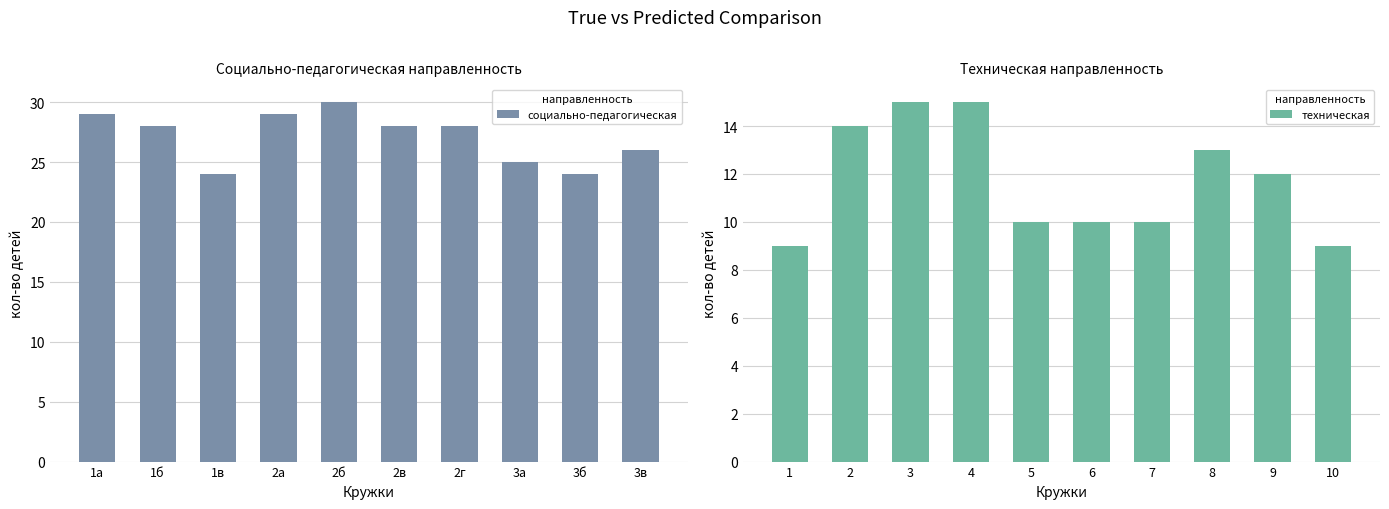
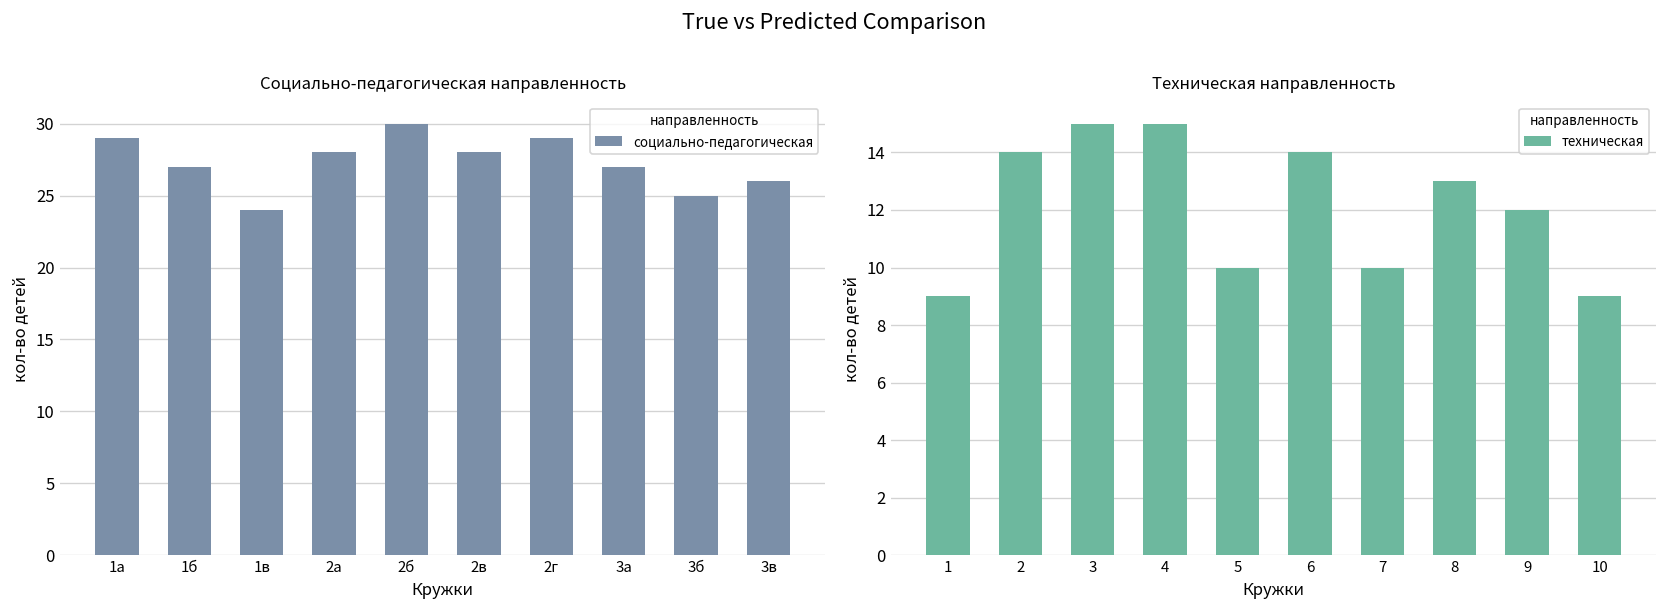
  {
    "Социально-педагогическая направленность": {
      "1а": 29,
-     "1б": 28,
+     "1б": 27,
      "1в": 24,
-     "2а": 29,
+     "2а": 28,
      "2б": 30,
      "2в": 28,
-     "2г": 28,
-     "3а": 25,
-     "3б": 24,
+     "2г": 29,
+     "3а": 27,
+     "3б": 25,
      "3в": 26
    },
    "Техническая направленность": {
      "1": 9,
      "2": 14,
      "3": 15,
      "4": 15,
      "5": 10,
-     "6": 10,
+     "6": 14,
      "7": 10,
      "8": 13,
      "9": 12,
      "10": 9
    }
  }
